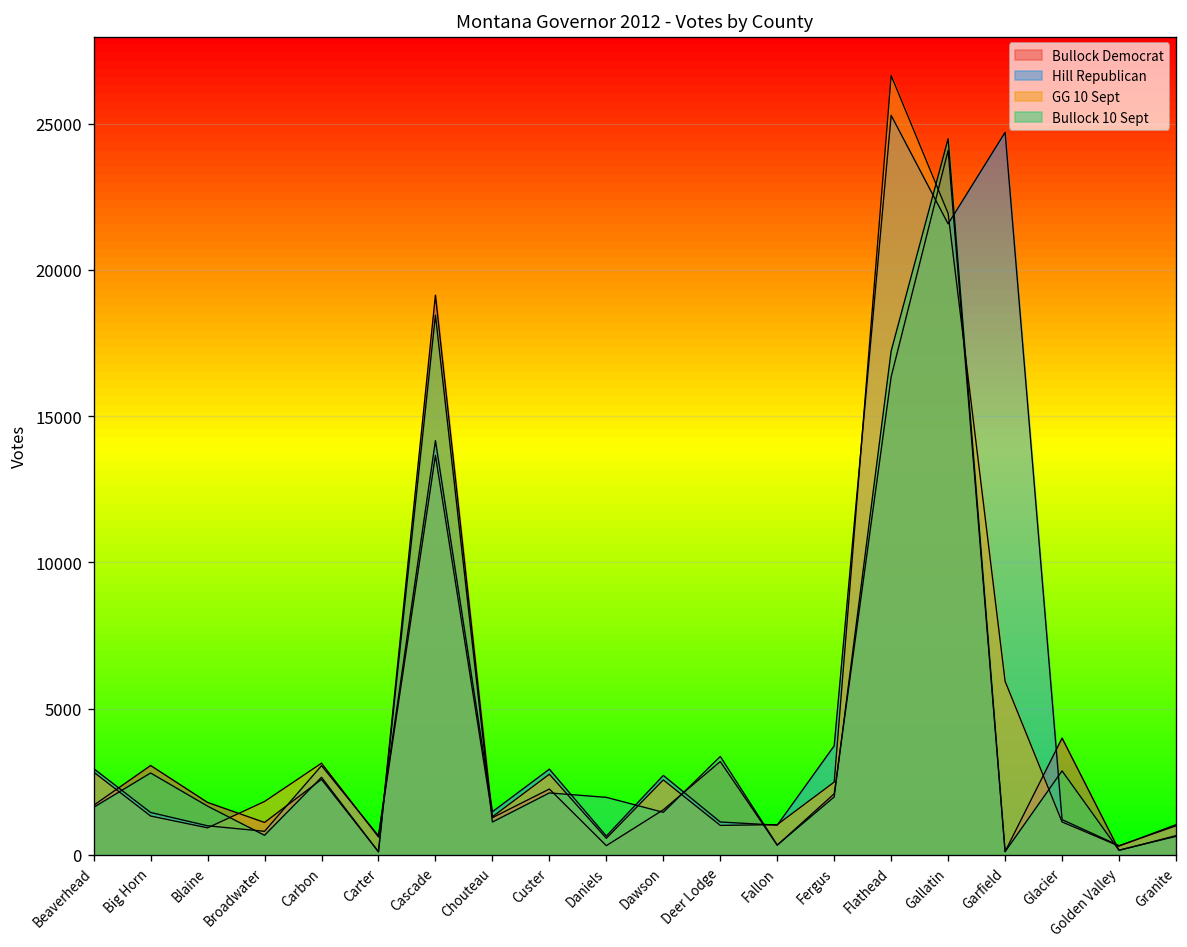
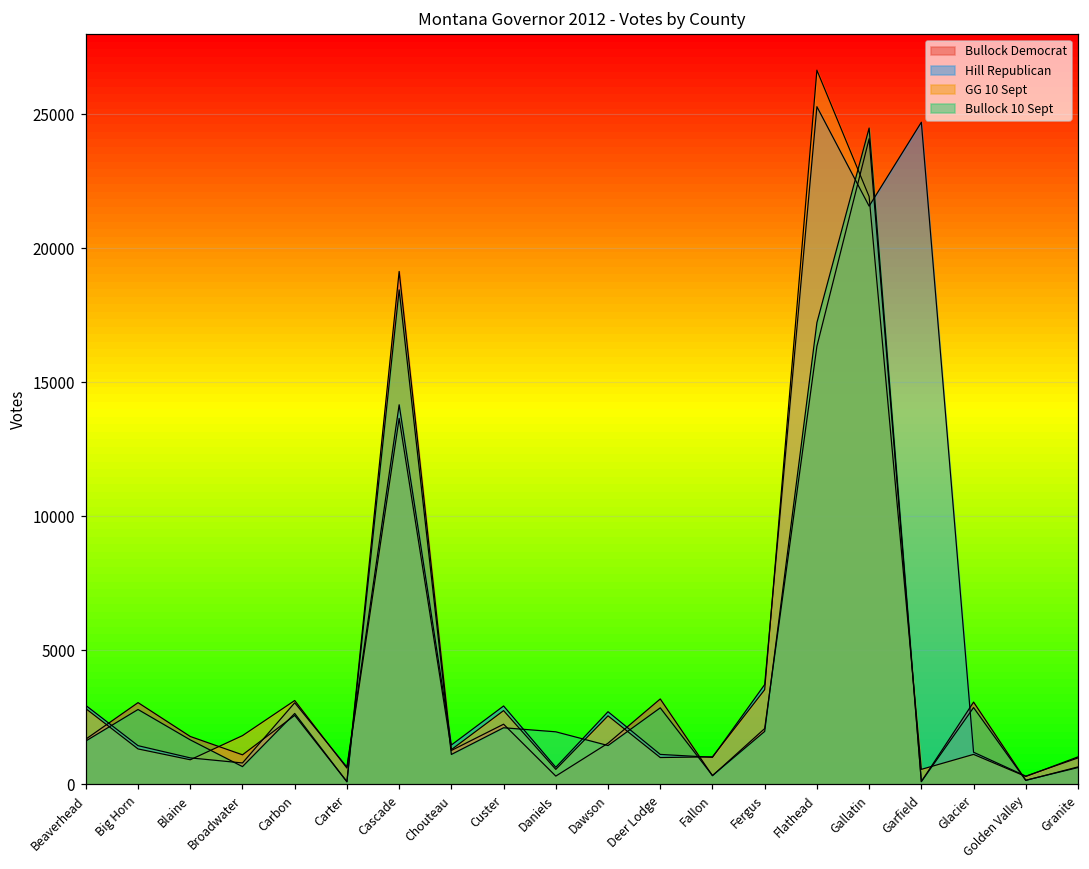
  {
    "Bullock Democrat": {
      "Big Horn": 3100,
      "Blaine": 1800,
      "Broadwater": 1100,
      "Cascade": 19100,
      "Custer": 2200,
      "Daniels": 300,
      "Deer Lodge": 3200,
      "Fergus": 2100,
      "Flathead": 16300,
      "Gallatin": 24100,
-     "Glacier": 4000
+     "Glacier": 3100
    },
    "Hill Republican": {
      "Beaverhead": 2900,
      "Big Horn": 1400,
      "Broadwater": 800,
      "Cascade": 14200,
      "Chouteau": 1500,
      "Custer": 2900,
      "Dawson": 2700,
      "Deer Lodge": 1100,
      "Fergus": 3700,
      "Flathead": 25300,
      "Gallatin": 21600,
      "Garfield": 24700
    },
    "GG 10 Sept": {
      "Beaverhead": 2800,
      "Big Horn": 1300,
      "Broadwater": 1800,
      "Cascade": 13700,
      "Custer": 2800,
      "Dawson": 2600,
      "Deer Lodge": 1000,
-     "Fergus": 2500,
+     "Fergus": 3500,
      "Flathead": 26600,
      "Gallatin": 21900,
-     "Garfield": 5900
+     "Garfield": 600
    },
    "Bullock 10 Sept": {
      "Big Horn": 2800,
      "Blaine": 1700,
      "Broadwater": 700,
      "Cascade": 18500,
      "Chouteau": 1100,
      "Custer": 2100,
      "Daniels": 2000,
-     "Deer Lodge": 3400,
+     "Deer Lodge": 2900,
      "Fergus": 2000,
      "Flathead": 17200,
      "Gallatin": 24500,
      "Glacier": 2900
    }
  }
